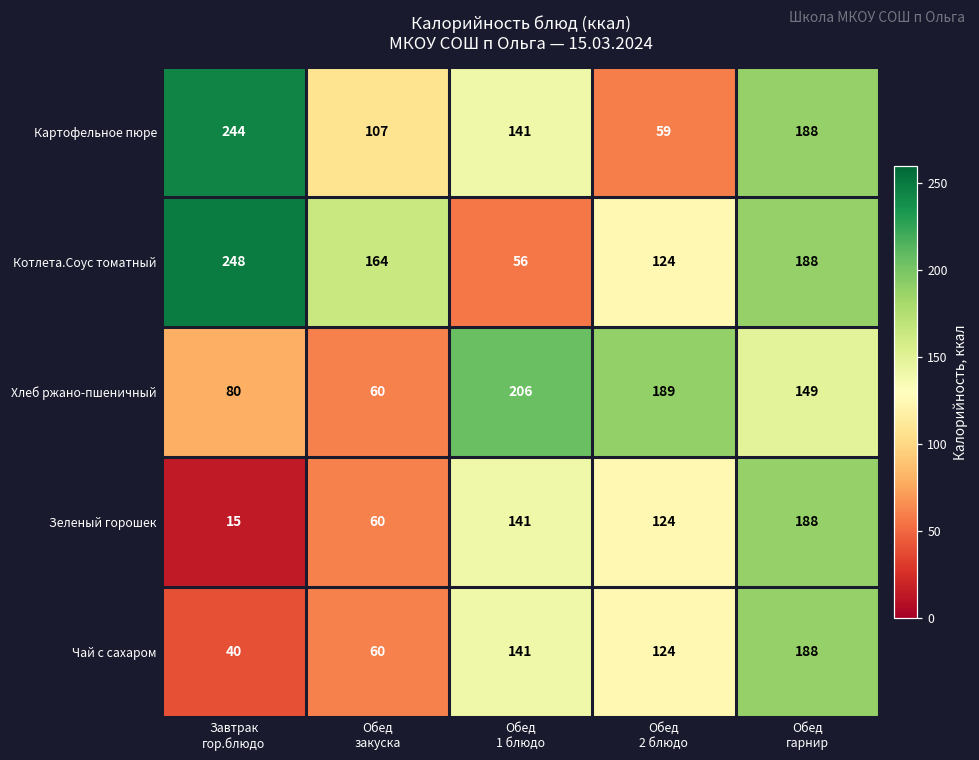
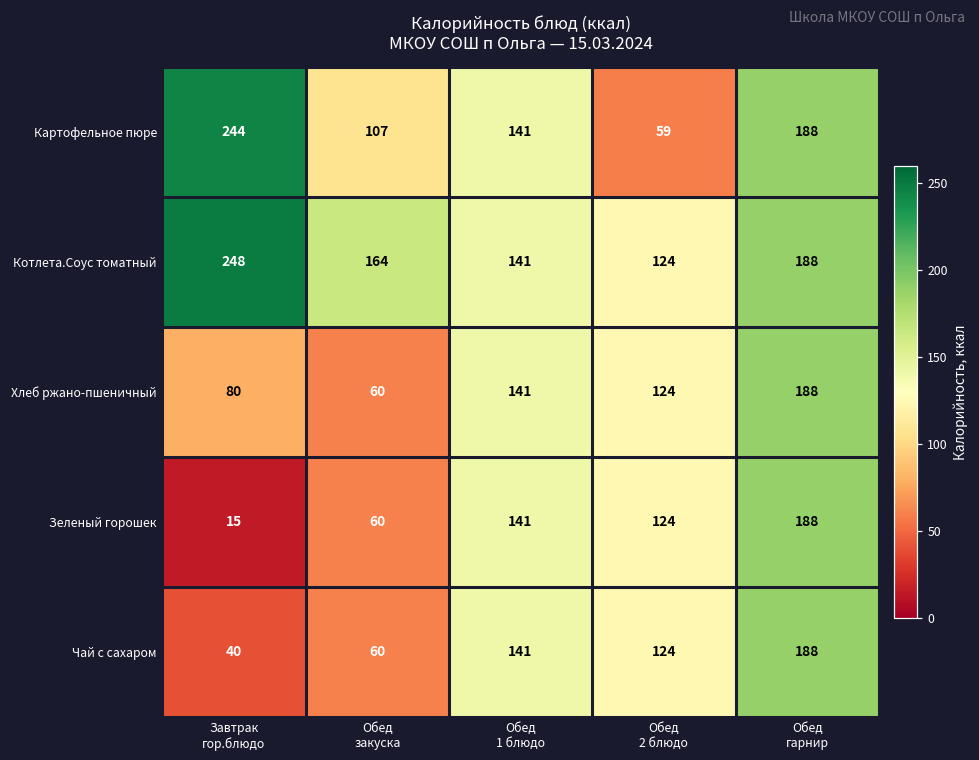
  {
    "Картофельное пюре": {
      "Завтрак гор.блюдо": 244,
      "Обед закуска": 107,
      "Обед 1 блюдо": 141,
      "Обед 2 блюдо": 59,
      "Обед гарнир": 188
    },
    "Котлета.Соус томатный": {
      "Завтрак гор.блюдо": 248,
      "Обед закуска": 164,
-     "Обед 1 блюдо": 56,
+     "Обед 1 блюдо": 141,
      "Обед 2 блюдо": 124,
      "Обед гарнир": 188
    },
    "Хлеб ржано-пшеничный": {
      "Завтрак гор.блюдо": 80,
      "Обед закуска": 60,
-     "Обед 1 блюдо": 206,
-     "Обед 2 блюдо": 189,
-     "Обед гарнир": 149
+     "Обед 1 блюдо": 141,
+     "Обед 2 блюдо": 124,
+     "Обед гарнир": 188
    },
    "Зеленый горошек": {
      "Завтрак гор.блюдо": 15,
      "Обед закуска": 60,
      "Обед 1 блюдо": 141,
      "Обед 2 блюдо": 124,
      "Обед гарнир": 188
    },
    "Чай с сахаром": {
      "Завтрак гор.блюдо": 40,
      "Обед закуска": 60,
      "Обед 1 блюдо": 141,
      "Обед 2 блюдо": 124,
      "Обед гарнир": 188
    }
  }
